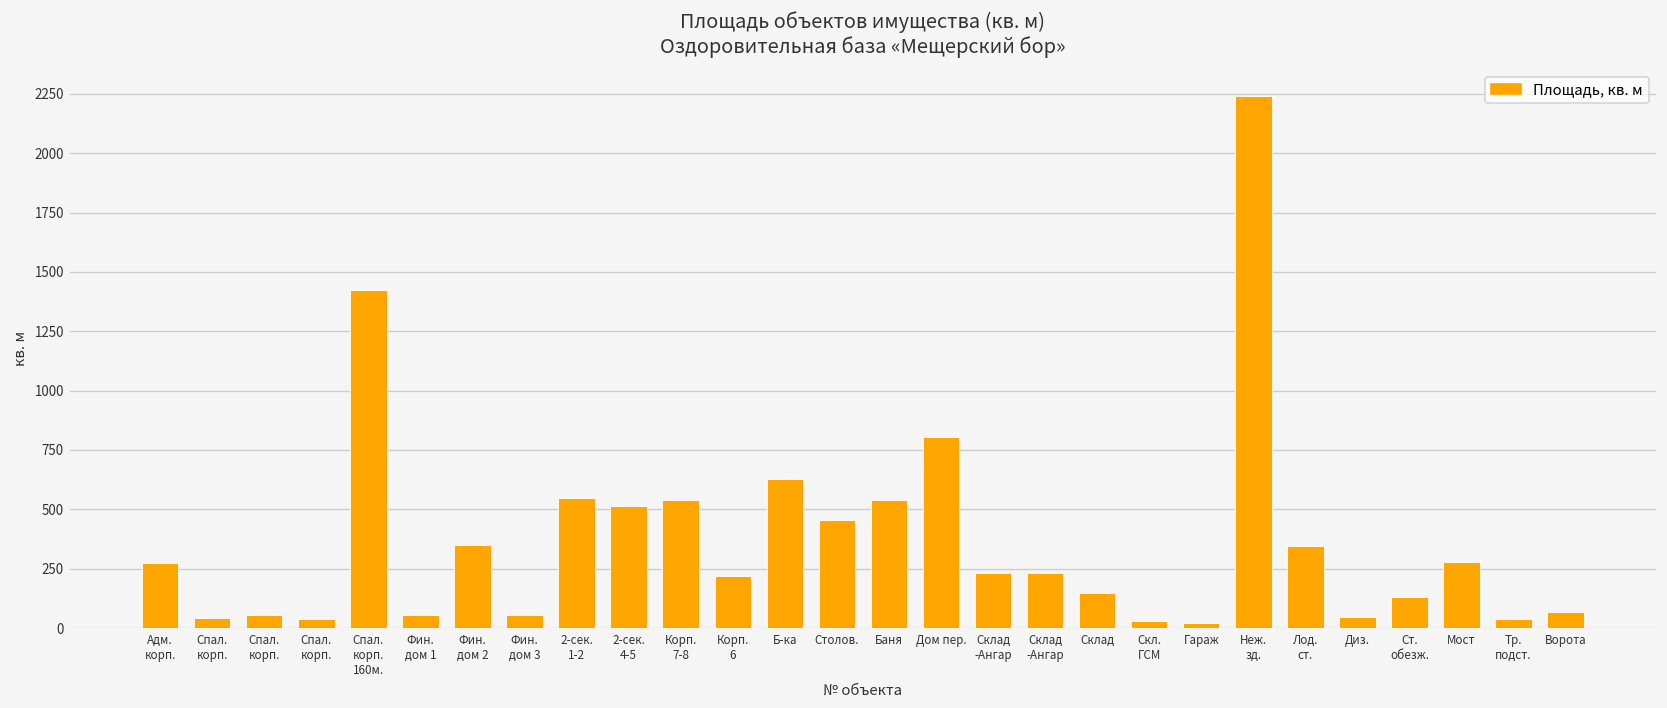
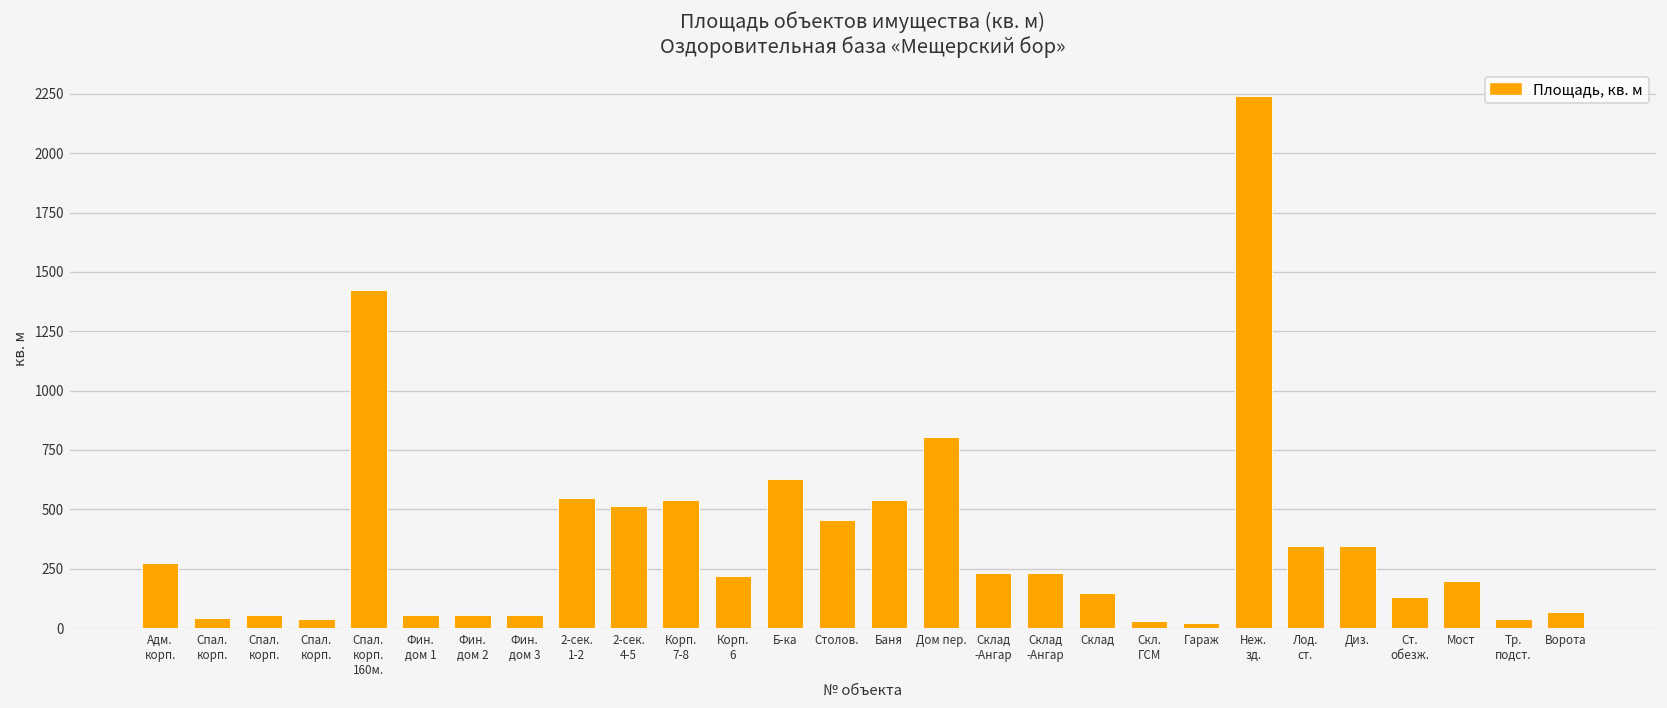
  {
    "Адм. корп.": 270,
    "Спал. корп. 160м.": 1420,
    "Фин. дом 1": 50,
-   "Фин. дом 2": 350,
+   "Фин. дом 2": 50,
    "Фин. дом 3": 50,
    "2-сек. 1-2": 550,
    "2-сек. 4-5": 510,
    "Корп. 7-8": 540,
    "Корп. 6": 220,
    "Б-ка": 630,
    "Столов.": 450,
    "Баня": 540,
    "Дом пер.": 810,
    "Склад": 150,
    "Скл. ГСМ": 30,
    "Гараж": 20,
    "Неж. зд.": 2240,
    "Лод. ст.": 340,
-   "Диз.": 50,
+   "Диз.": 350,
    "Ст. обезж.": 130,
-   "Мост": 280,
+   "Мост": 200,
    "Тр. подст.": 40,
    "Ворота": 70
  }
